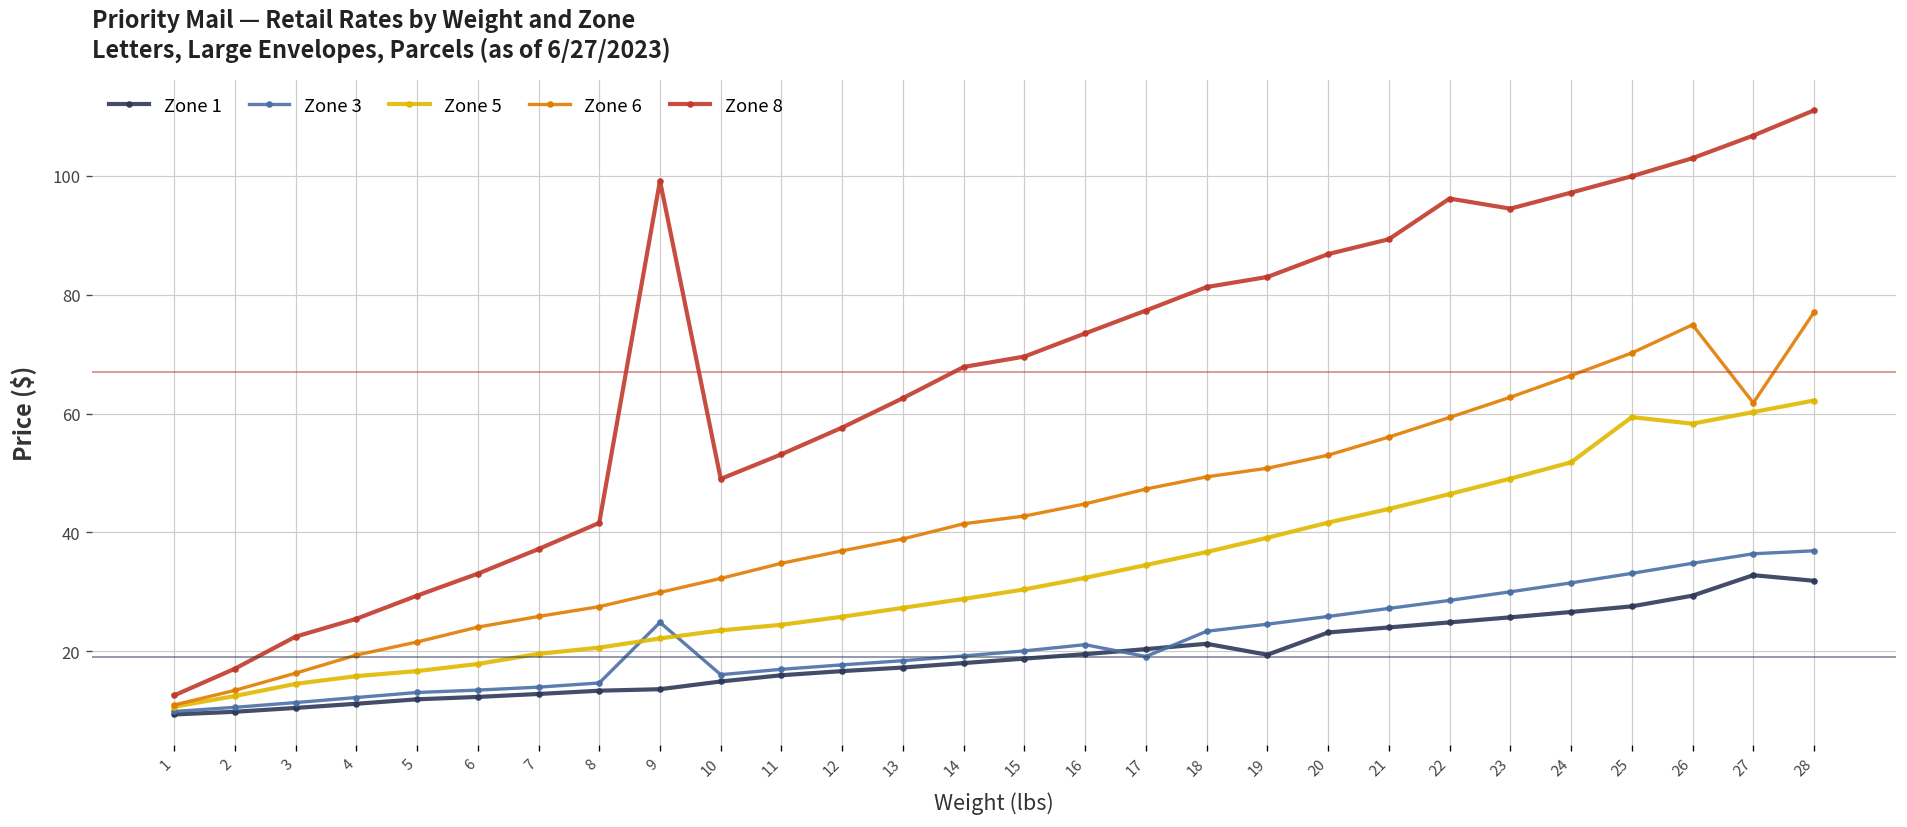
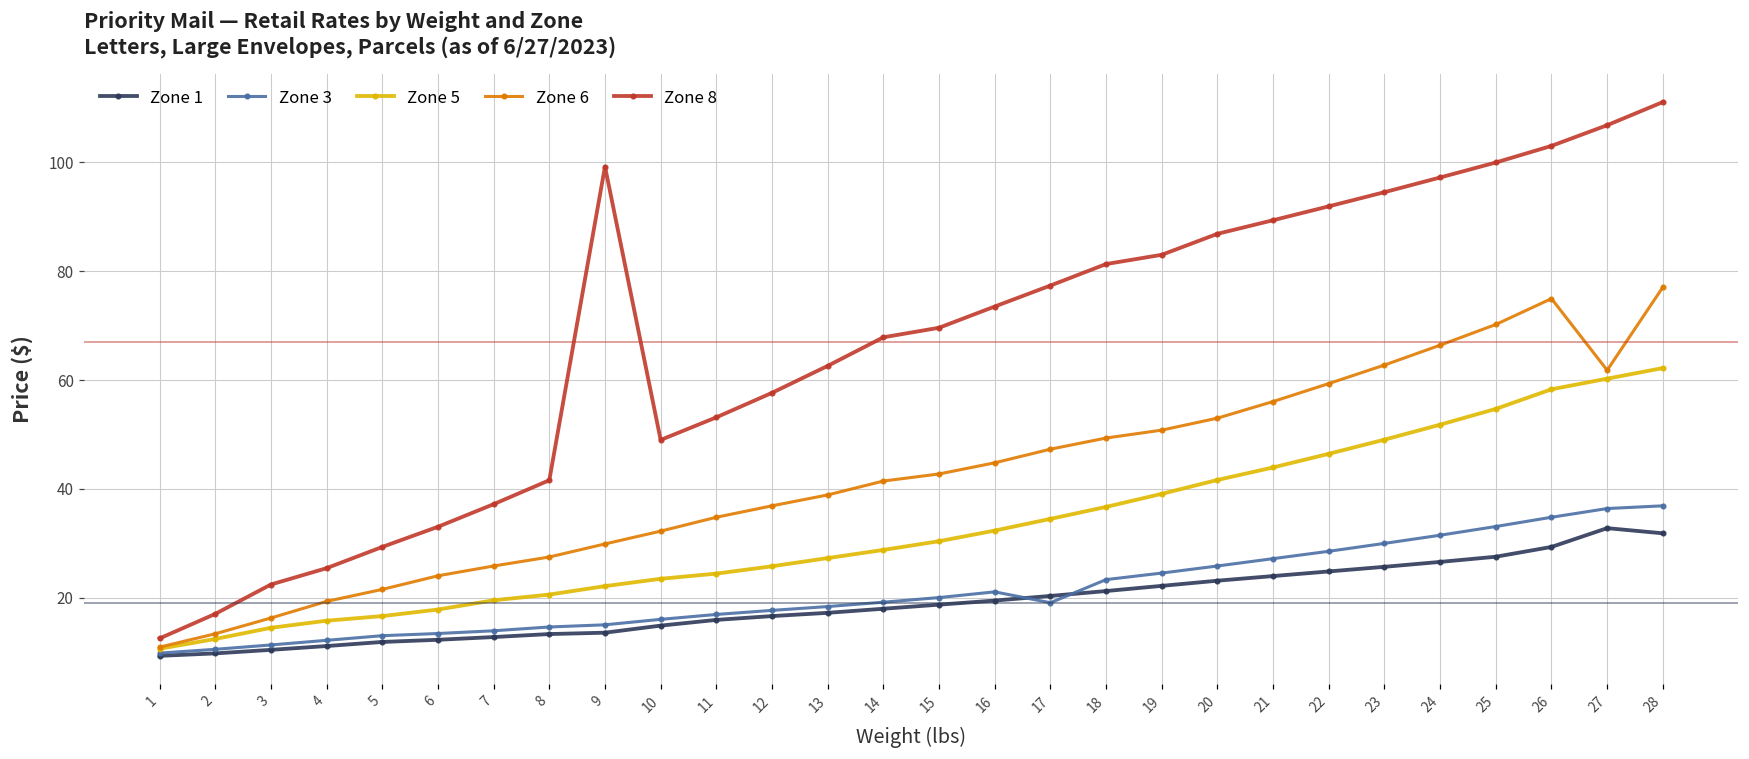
  {
    "Zone 1": {
      "2": 10,
      "3": 10,
      "4": 11,
      "5": 12,
      "6": 12,
      "7": 13,
      "8": 13,
      "9": 14,
      "10": 15,
      "11": 16,
      "12": 17,
      "13": 17,
      "14": 18,
      "15": 19,
      "16": 20,
      "17": 20,
      "18": 21,
-     "19": 19,
+     "19": 22,
      "20": 23,
      "21": 24,
      "22": 25,
      "23": 26,
      "24": 27,
      "25": 28,
      "26": 29,
      "27": 33,
      "28": 32
    },
    "Zone 3": {
      "2": 11,
      "3": 11,
      "4": 12,
      "5": 13,
      "6": 13,
      "7": 14,
      "8": 15,
-     "9": 25,
+     "9": 15,
      "10": 16,
      "11": 17,
      "12": 18,
      "13": 18,
      "14": 19,
      "15": 20,
      "16": 21,
      "17": 19,
      "18": 23,
      "19": 25,
      "20": 26,
      "21": 27,
      "22": 29,
      "23": 30,
      "24": 32,
      "25": 33,
      "26": 35,
      "27": 36,
      "28": 37
    },
    "Zone 5": {
      "2": 12,
      "3": 15,
      "4": 16,
      "5": 17,
      "6": 18,
      "7": 20,
      "8": 21,
      "9": 22,
      "10": 24,
      "11": 24,
      "12": 26,
      "13": 27,
      "14": 29,
      "15": 30,
      "16": 32,
      "17": 35,
      "18": 37,
      "19": 39,
      "20": 42,
      "21": 44,
      "22": 46,
      "23": 49,
      "24": 52,
-     "25": 59,
+     "25": 55,
      "26": 58,
      "27": 60,
      "28": 62
    },
    "Zone 6": {
      "2": 13,
      "3": 16,
      "4": 19,
      "5": 22,
      "6": 24,
      "7": 26,
      "8": 28,
      "9": 30,
      "10": 32,
      "11": 35,
      "12": 37,
      "13": 39,
      "14": 41,
      "15": 43,
      "16": 45,
      "17": 47,
      "18": 49,
      "19": 51,
      "20": 53,
      "21": 56,
      "22": 59,
      "23": 63,
      "24": 66,
      "25": 70,
      "26": 75,
      "27": 62,
      "28": 77
    },
    "Zone 8": {
      "1": 13,
      "2": 17,
      "3": 22,
      "4": 25,
      "5": 29,
      "6": 33,
      "7": 37,
      "8": 42,
      "9": 99,
      "10": 49,
      "11": 53,
      "12": 58,
      "13": 63,
      "14": 68,
      "15": 70,
      "16": 74,
      "17": 77,
      "18": 81,
      "19": 83,
      "20": 87,
      "21": 89,
-     "22": 96,
+     "22": 92,
      "23": 95,
      "24": 97,
      "25": 100,
      "26": 103,
      "27": 107,
      "28": 111
    }
  }
